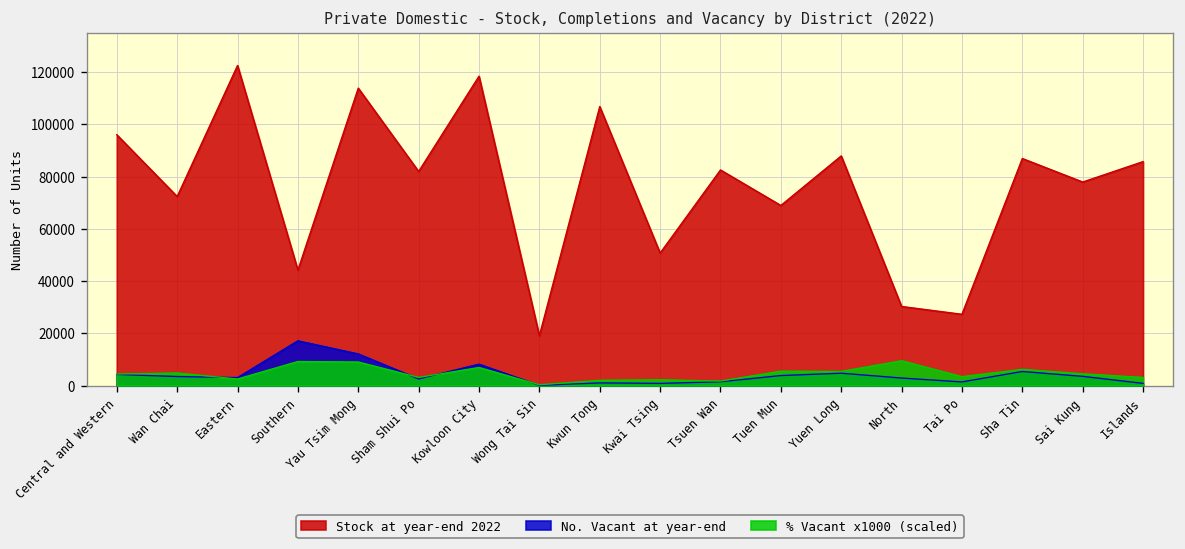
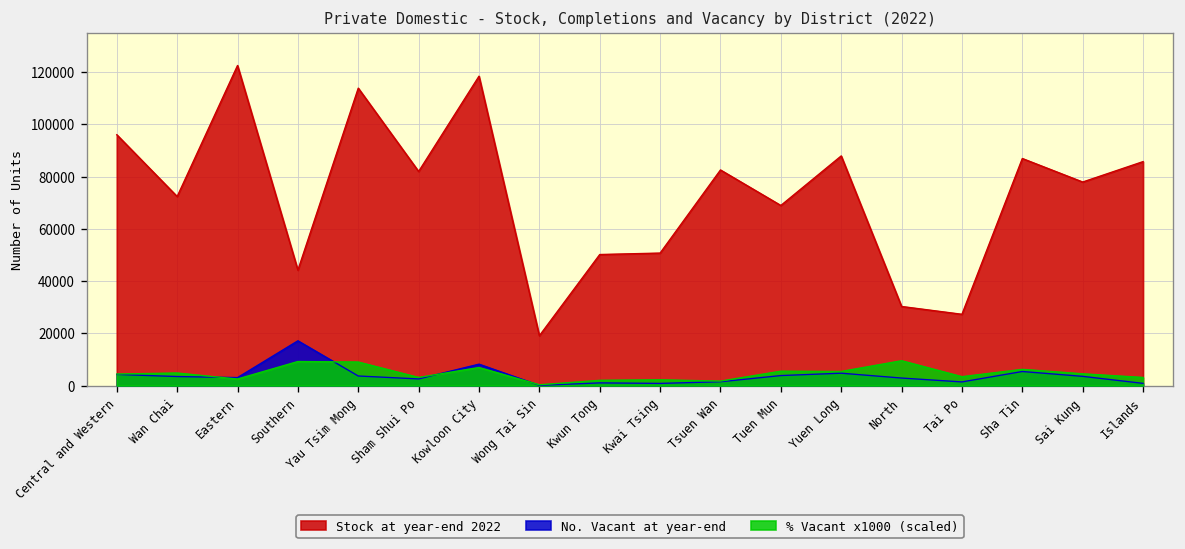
  {
    "Stock at year-end 2022": {
      "Central and Western": 96000,
      "Wan Chai": 72000,
      "Eastern": 123000,
      "Southern": 44000,
      "Yau Tsim Mong": 114000,
      "Sham Shui Po": 82000,
      "Kowloon City": 118000,
      "Wong Tai Sin": 19000,
-     "Kwun Tong": 107000,
+     "Kwun Tong": 50000,
      "Kwai Tsing": 51000,
      "Tsuen Wan": 83000,
      "Tuen Mun": 69000,
      "Yuen Long": 88000,
      "North": 30000,
      "Tai Po": 27000,
      "Sha Tin": 87000,
      "Sai Kung": 78000,
      "Islands": 86000
    },
    "No. Vacant at year-end": {
      "Wan Chai": 3000,
      "Southern": 17000,
-     "Yau Tsim Mong": 12000,
+     "Yau Tsim Mong": 4000,
      "Kowloon City": 8000,
      "Kwai Tsing": 1000,
      "Tuen Mun": 4000,
      "North": 3000,
      "Tai Po": 1000,
      "Islands": 1000
    },
    "% Vacant x1000 (scaled)": {
      "Wan Chai": 5000,
      "Southern": 9000,
      "Yau Tsim Mong": 9000,
      "Kowloon City": 7000,
      "Kwai Tsing": 2000,
      "Tuen Mun": 6000,
      "North": 10000,
      "Tai Po": 3000,
      "Islands": 3000
    }
  }
